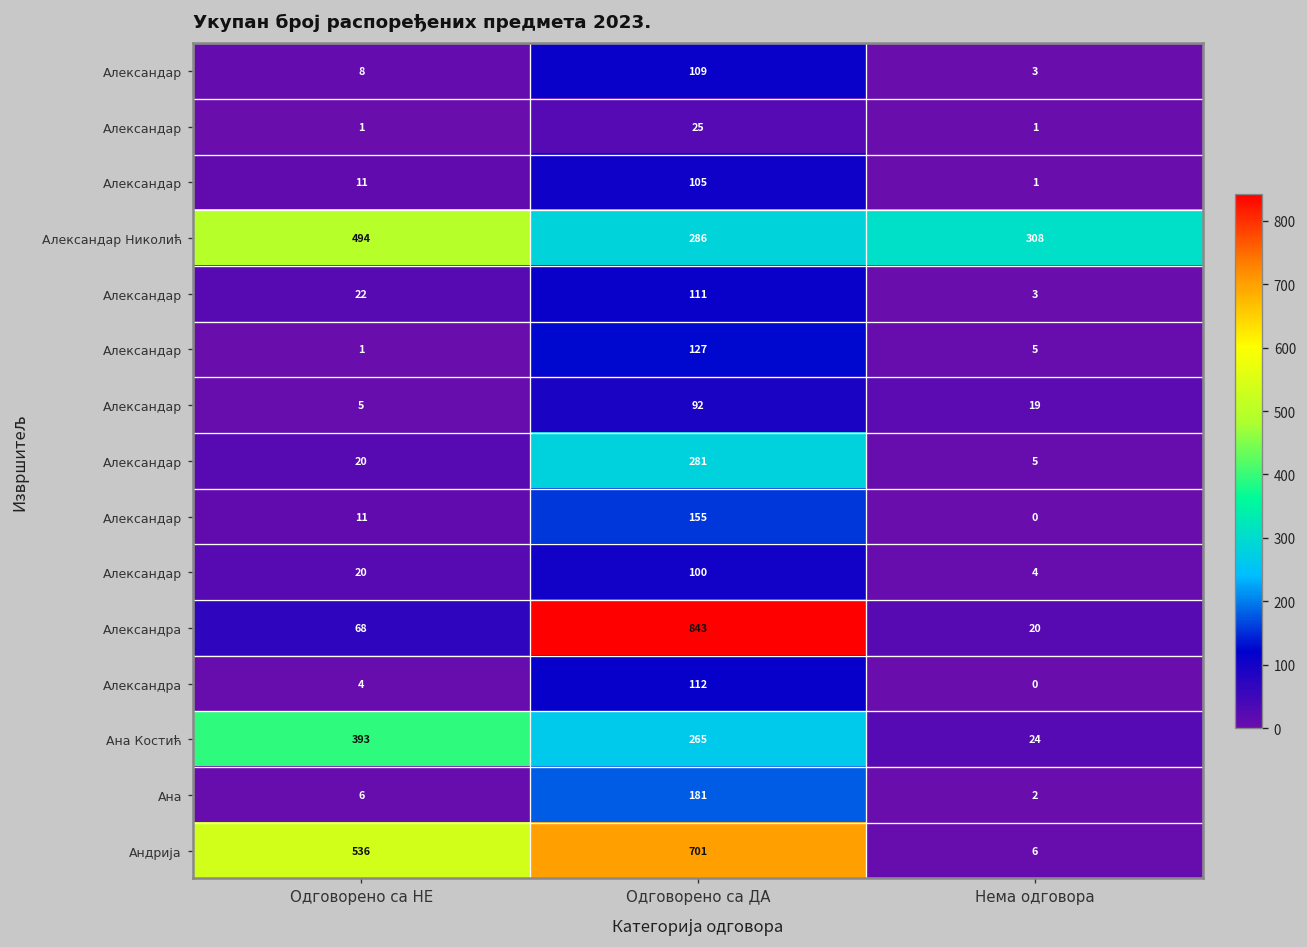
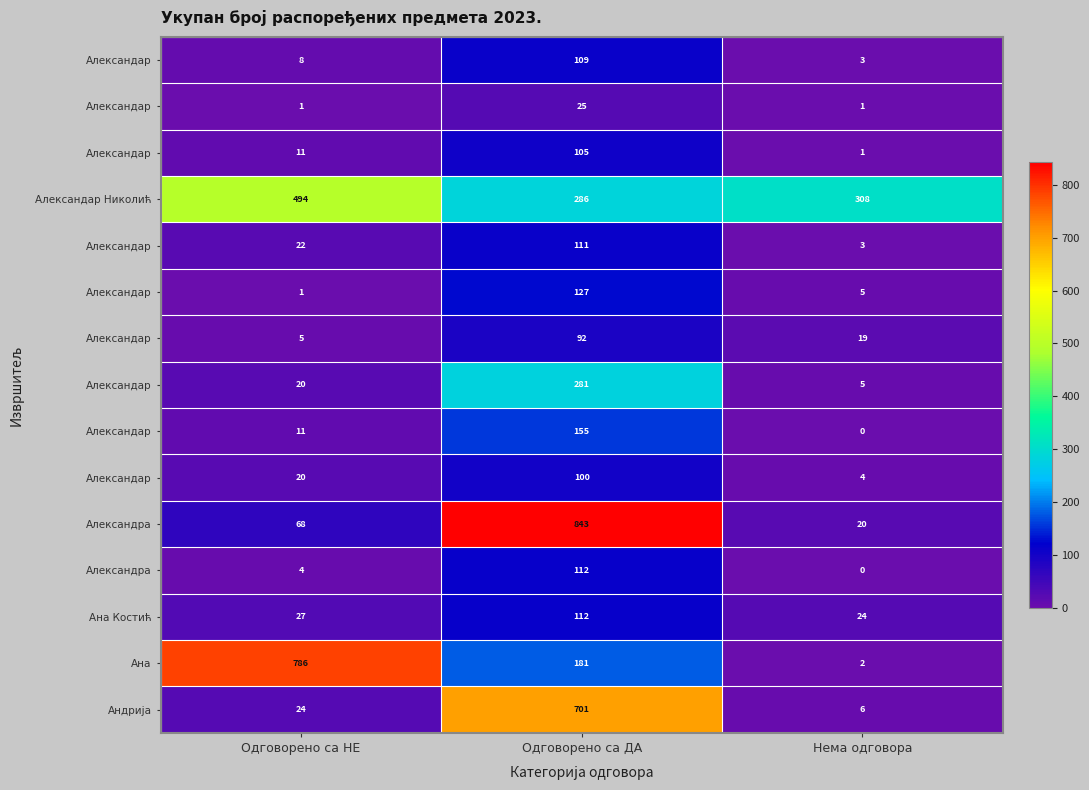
  {
    "Александар Николић": {
      "Одговорено са НЕ": 494,
      "Одговорено са ДА": 286,
      "Нема одговора": 308
    },
    "Ана Костић": {
-     "Одговорено са НЕ": 393,
-     "Одговорено са ДА": 265,
+     "Одговорено са НЕ": 27,
+     "Одговорено са ДА": 112,
      "Нема одговора": 24
    },
    "Ана": {
-     "Одговорено са НЕ": 6,
+     "Одговорено са НЕ": 786,
      "Одговорено са ДА": 181,
      "Нема одговора": 2
    },
    "Андрија": {
-     "Одговорено са НЕ": 536,
+     "Одговорено са НЕ": 24,
      "Одговорено са ДА": 701,
      "Нема одговора": 6
    }
  }
